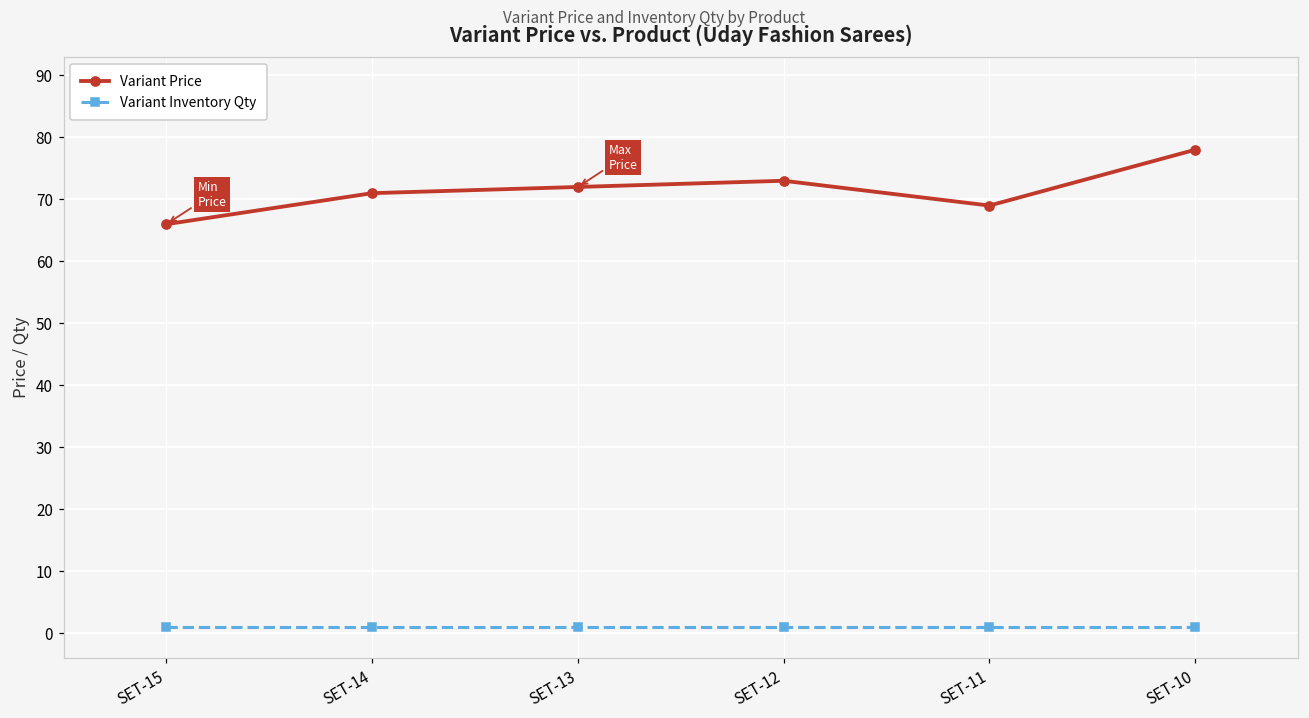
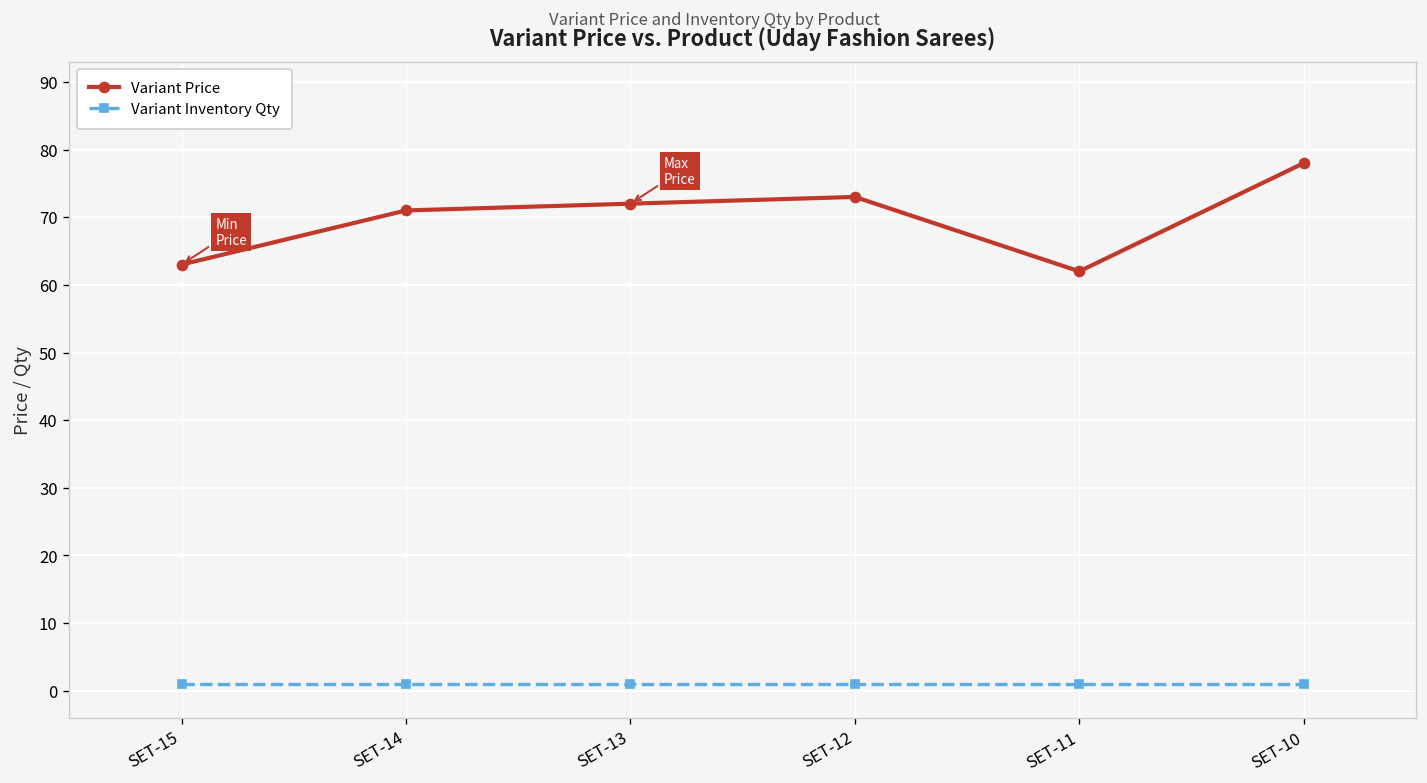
  {
    "Variant Price": {
-     "SET-15": 66,
+     "SET-15": 63,
      "SET-14": 71,
      "SET-13": 72,
      "SET-12": 73,
-     "SET-11": 69,
+     "SET-11": 62,
      "SET-10": 78
    },
    "Variant Inventory Qty": {
      "SET-15": 1,
      "SET-14": 1,
      "SET-13": 1,
      "SET-12": 1,
      "SET-11": 1,
      "SET-10": 1
    }
  }
